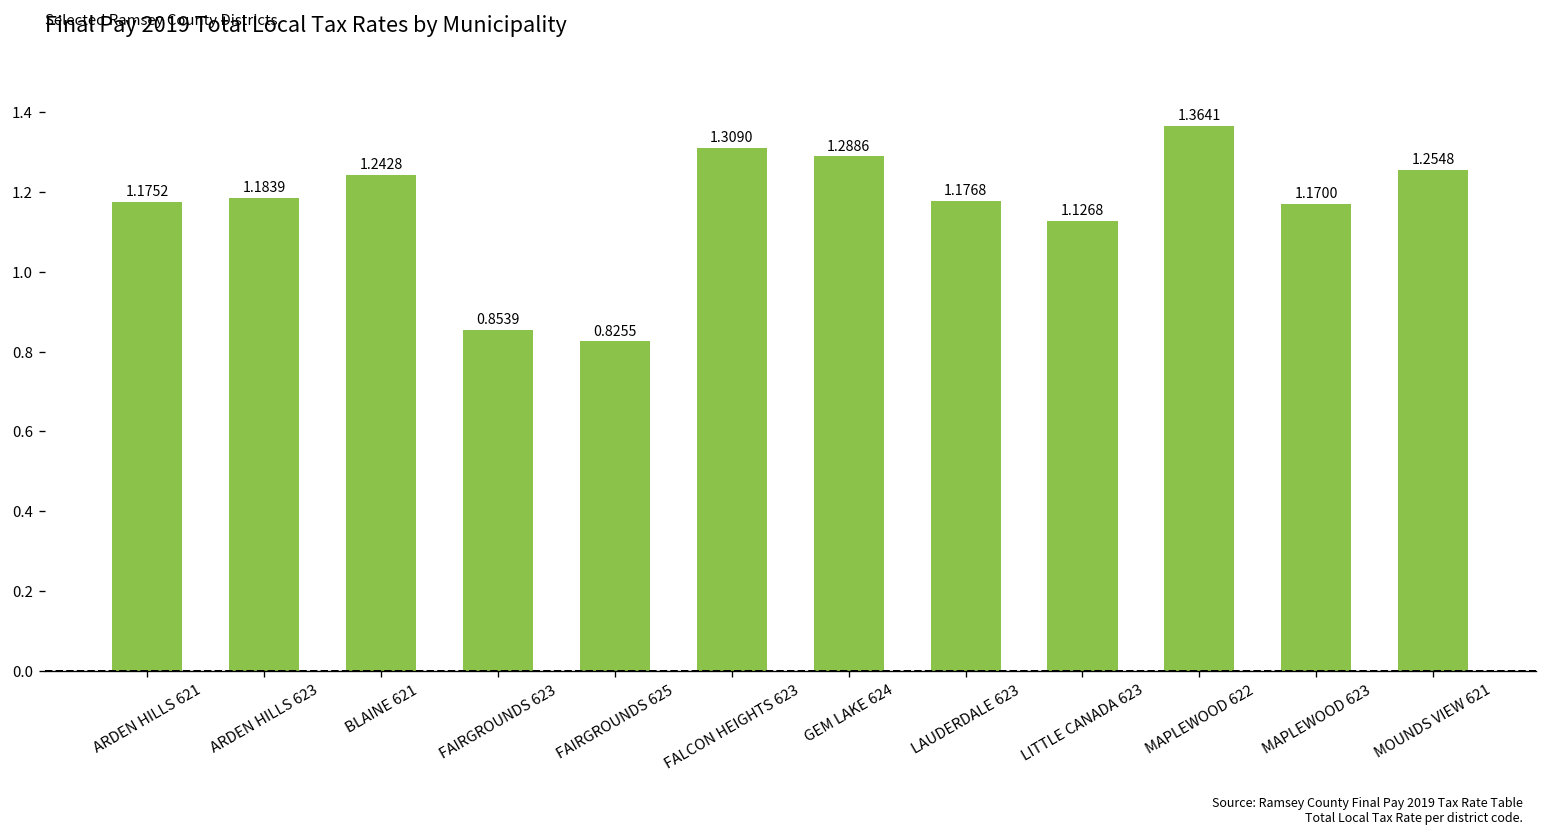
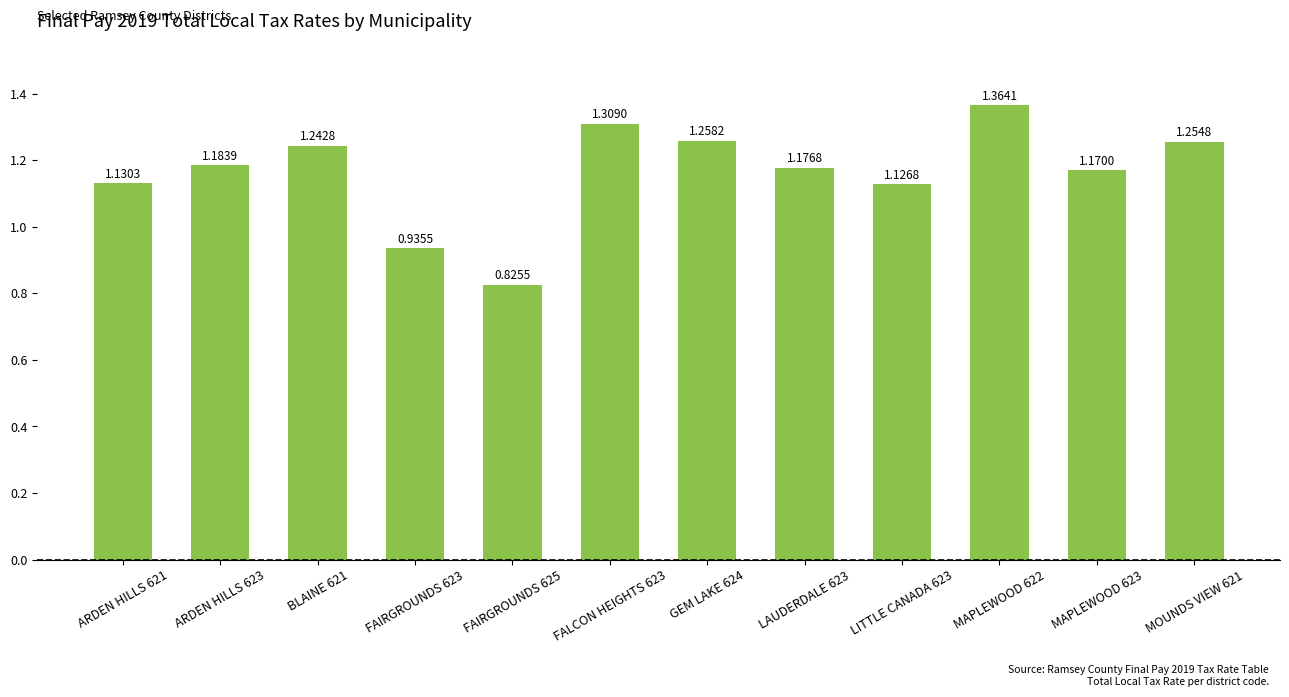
  {
-   "ARDEN HILLS 621": 1.1752,
+   "ARDEN HILLS 621": 1.1303,
    "ARDEN HILLS 623": 1.1839,
    "BLAINE 621": 1.2428,
-   "FAIRGROUNDS 623": 0.8539,
+   "FAIRGROUNDS 623": 0.9355,
    "FAIRGROUNDS 625": 0.8255,
    "FALCON HEIGHTS 623": 1.3090,
-   "GEM LAKE 624": 1.2886,
+   "GEM LAKE 624": 1.2582,
    "LAUDERDALE 623": 1.1768,
    "LITTLE CANADA 623": 1.1268,
    "MAPLEWOOD 622": 1.3641,
    "MAPLEWOOD 623": 1.1700,
    "MOUNDS VIEW 621": 1.2548
  }
